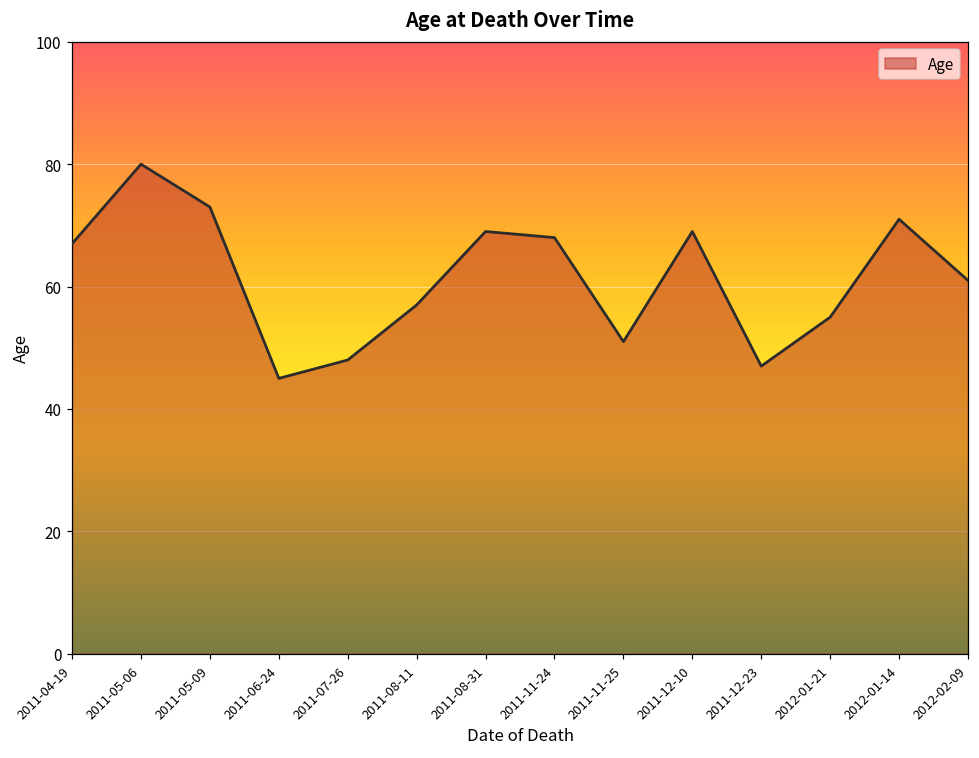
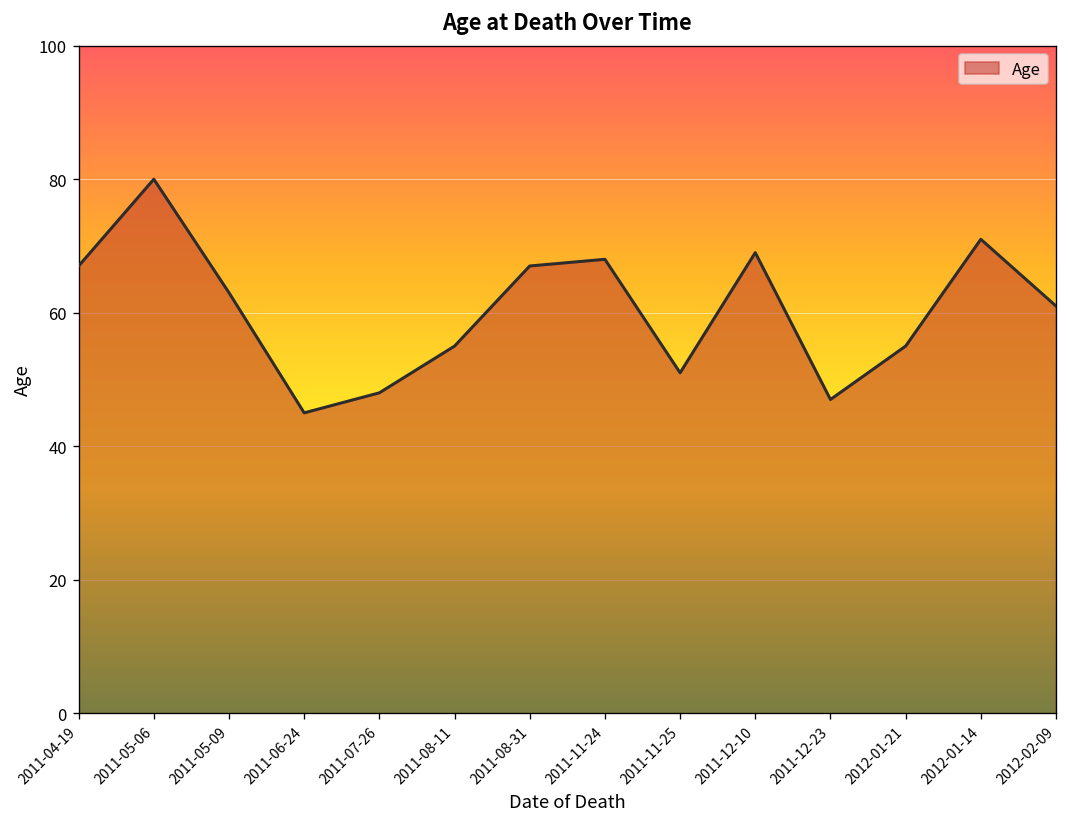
  {
    "2011-04-19": 67,
    "2011-05-06": 80,
-   "2011-05-09": 73,
+   "2011-05-09": 63,
    "2011-06-24": 45,
    "2011-07-26": 48,
-   "2011-08-11": 57,
-   "2011-08-31": 69,
+   "2011-08-11": 55,
+   "2011-08-31": 67,
    "2011-11-24": 68,
    "2011-11-25": 51,
    "2011-12-10": 69,
    "2011-12-23": 47,
    "2012-01-21": 55,
    "2012-01-14": 71,
    "2012-02-09": 61
  }
